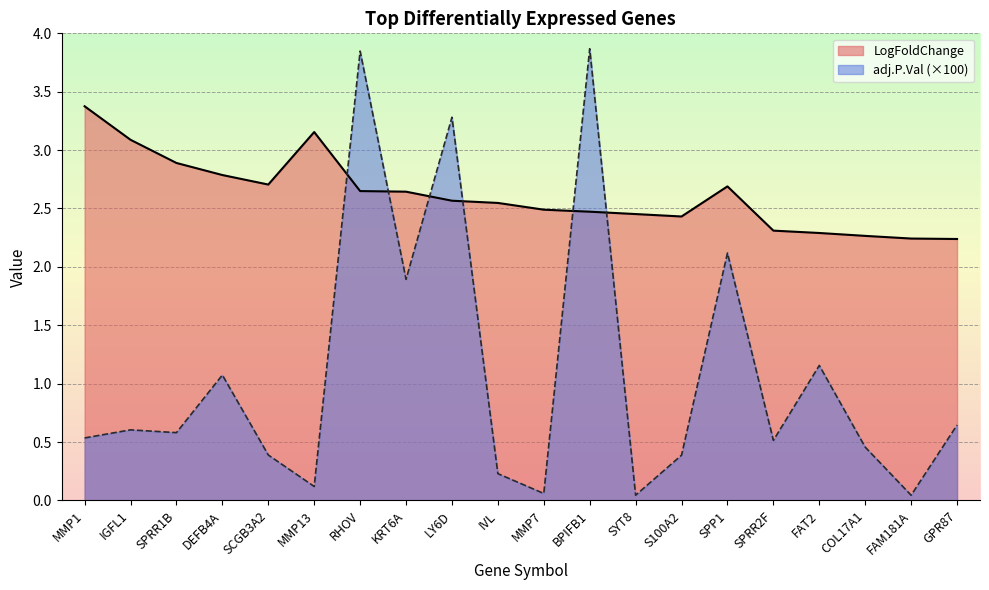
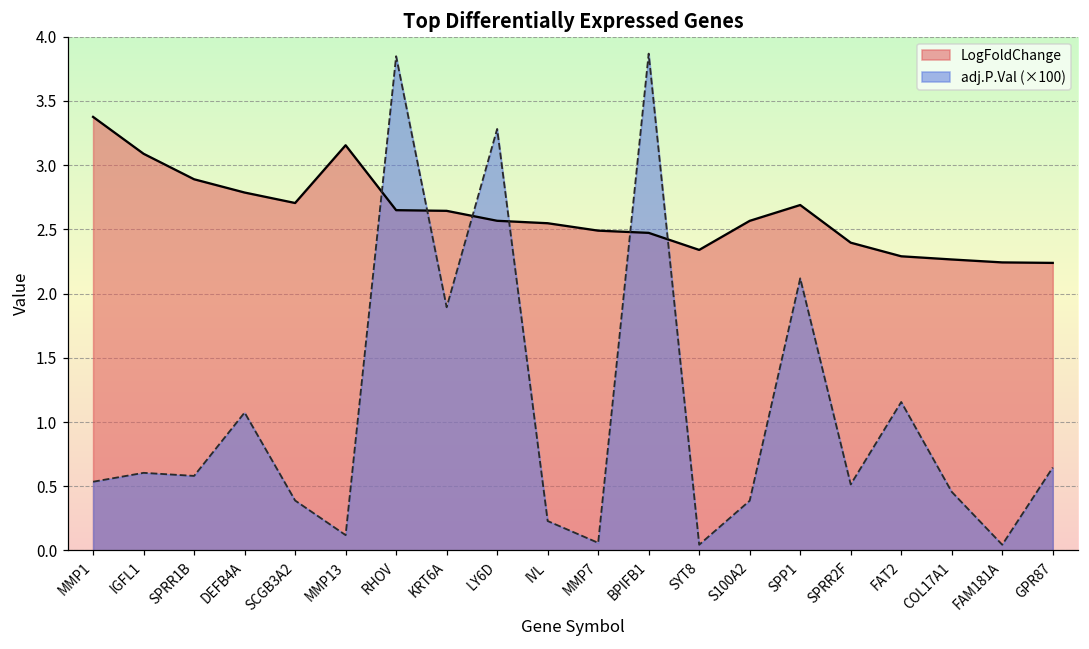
  {
    "LogFoldChange": {
      "MMP1": 3.38,
      "IGFL1": 3.09,
      "SPRR1B": 2.89,
      "DEFB4A": 2.79,
      "SCGB3A2": 2.71,
      "MMP13": 3.15,
      "RHOV": 2.65,
      "KRT6A": 2.64,
      "LY6D": 2.57,
      "IVL": 2.55,
      "MMP7": 2.49,
      "BPIFB1": 2.47,
-     "SYT8": 2.45,
-     "S100A2": 2.43,
+     "SYT8": 2.34,
+     "S100A2": 2.57,
      "SPP1": 2.69,
-     "SPRR2F": 2.31,
+     "SPRR2F": 2.40,
      "FAT2": 2.29,
      "COL17A1": 2.27,
      "FAM181A": 2.24,
      "GPR87": 2.24
    },
    "adj.P.Val (×100)": {
      "MMP1": 0.54,
      "IGFL1": 0.60,
      "SPRR1B": 0.58,
      "DEFB4A": 1.07,
      "SCGB3A2": 0.39,
      "MMP13": 0.12,
      "RHOV": 3.85,
      "KRT6A": 1.89,
      "LY6D": 3.28,
      "IVL": 0.23,
      "MMP7": 0.06,
      "BPIFB1": 3.87,
      "SYT8": 0.04,
      "S100A2": 0.39,
      "SPP1": 2.12,
      "SPRR2F": 0.51,
      "FAT2": 1.16,
      "COL17A1": 0.46,
      "FAM181A": 0.04,
      "GPR87": 0.65
    }
  }
